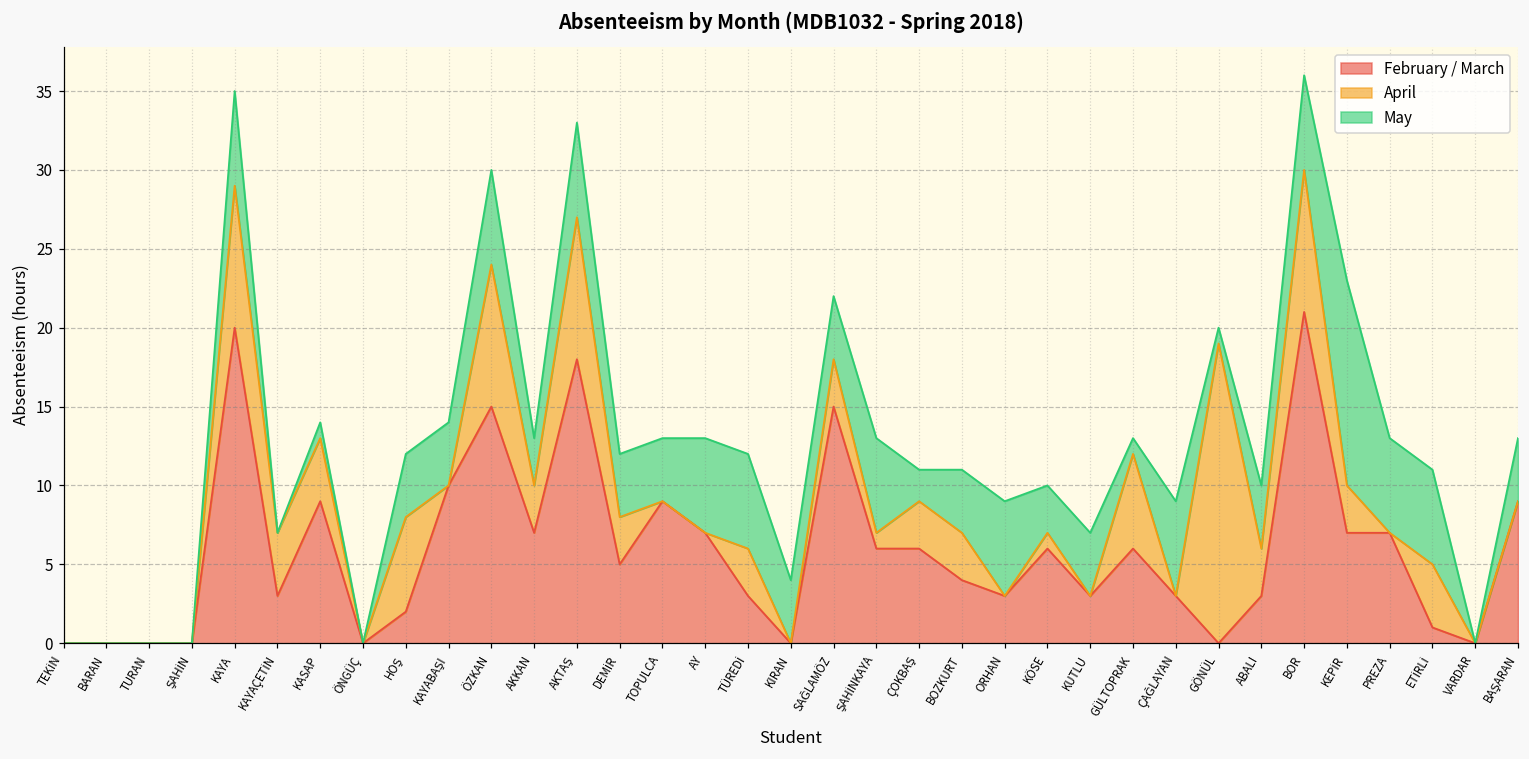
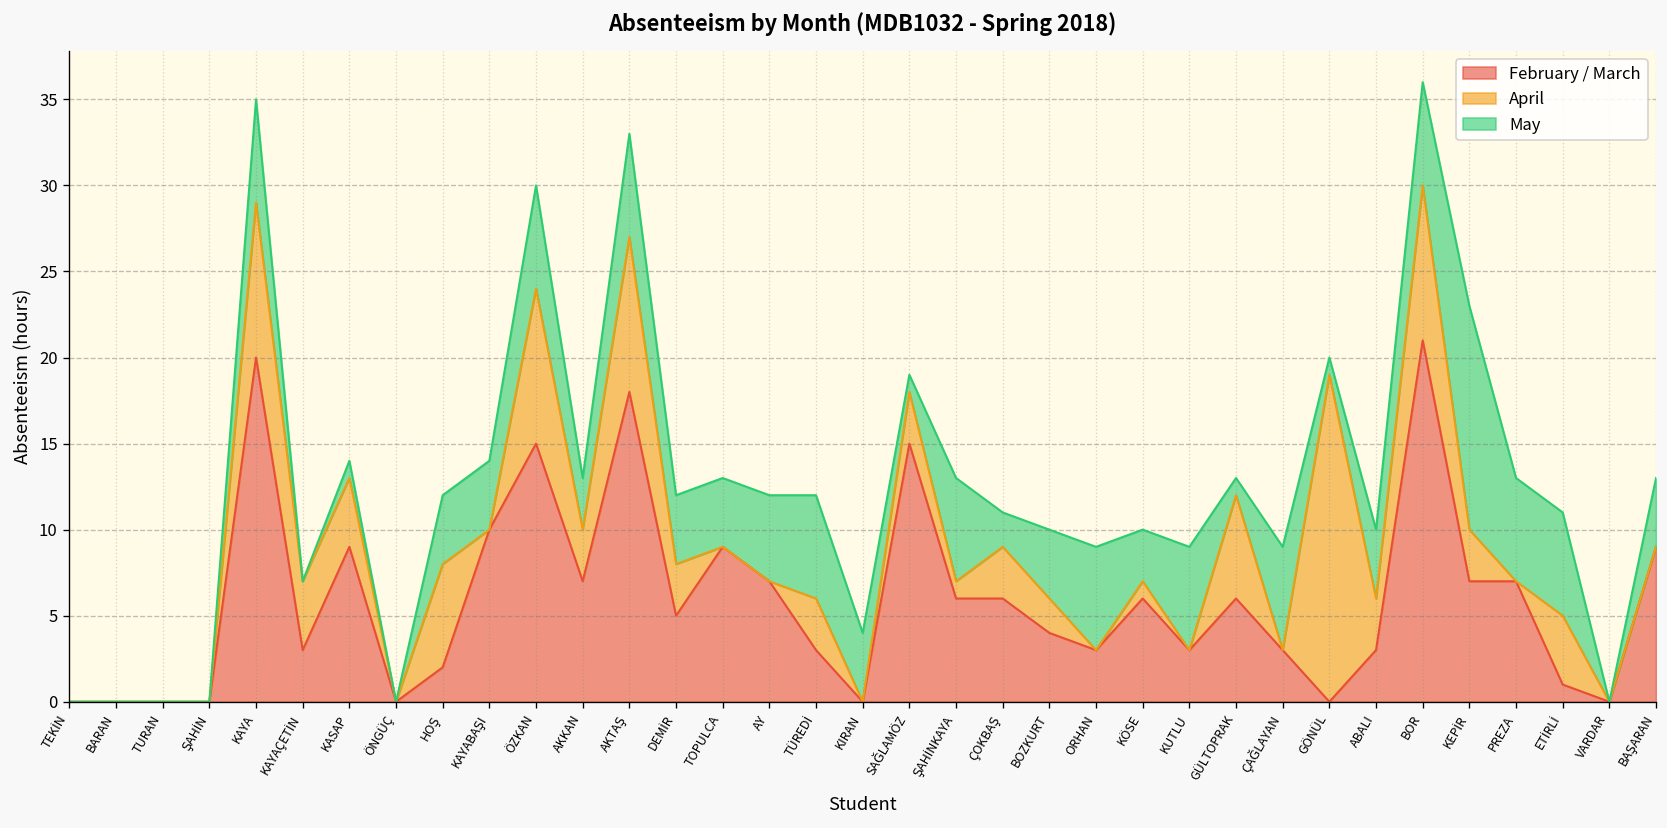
  {
    "February / March": {
      "KAYA": 20,
      "KAYAÇETİN": 3,
      "KASAP": 9,
      "HOŞ": 2,
      "ÖZKAN": 15,
      "AKKAN": 7,
      "AKTAŞ": 18,
      "DEMİR": 5,
      "TÜREDİ": 3,
      "SAĞLAMÖZ": 15,
      "ŞAHİNKAYA": 6,
      "ÇOKBAŞ": 6,
      "BOZKURT": 4,
      "KÖSE": 6,
      "GÜLTOPRAK": 6,
      "GÖNÜL": 0,
      "ABALI": 3,
      "BOR": 21,
      "KEPİR": 7,
      "ETİRLİ": 1
    },
    "April": {
      "KAYA": 9,
      "KASAP": 4,
      "HOŞ": 6,
      "ÖZKAN": 9,
      "AKKAN": 3,
      "AKTAŞ": 9,
      "DEMİR": 3,
      "TÜREDİ": 3,
      "SAĞLAMÖZ": 3,
      "ŞAHİNKAYA": 1,
      "ÇOKBAŞ": 3,
-     "BOZKURT": 3,
+     "BOZKURT": 2,
      "KÖSE": 1,
      "GÜLTOPRAK": 6,
      "GÖNÜL": 19,
      "ABALI": 3,
      "BOR": 9,
      "KEPİR": 3,
      "ETİRLİ": 4
    },
    "May": {
      "KAYA": 6,
      "KASAP": 1,
      "HOŞ": 4,
      "KAYABAŞI": 4,
      "ÖZKAN": 6,
      "AKKAN": 3,
      "AKTAŞ": 6,
      "DEMİR": 4,
      "TOPULCA": 4,
-     "AY": 6,
+     "AY": 5,
      "TÜREDİ": 6,
      "KIRAN": 4,
-     "SAĞLAMÖZ": 4,
+     "SAĞLAMÖZ": 1,
      "ŞAHİNKAYA": 6,
      "ÇOKBAŞ": 2,
      "BOZKURT": 4,
      "ORHAN": 6,
      "KÖSE": 3,
-     "KUTLU": 4,
+     "KUTLU": 6,
      "GÜLTOPRAK": 1,
      "ÇAĞLAYAN": 6,
      "GÖNÜL": 1,
      "ABALI": 4,
      "BOR": 6,
      "KEPİR": 13,
      "PREZA": 6,
      "ETİRLİ": 6,
      "BAŞARAN": 4
    }
  }
